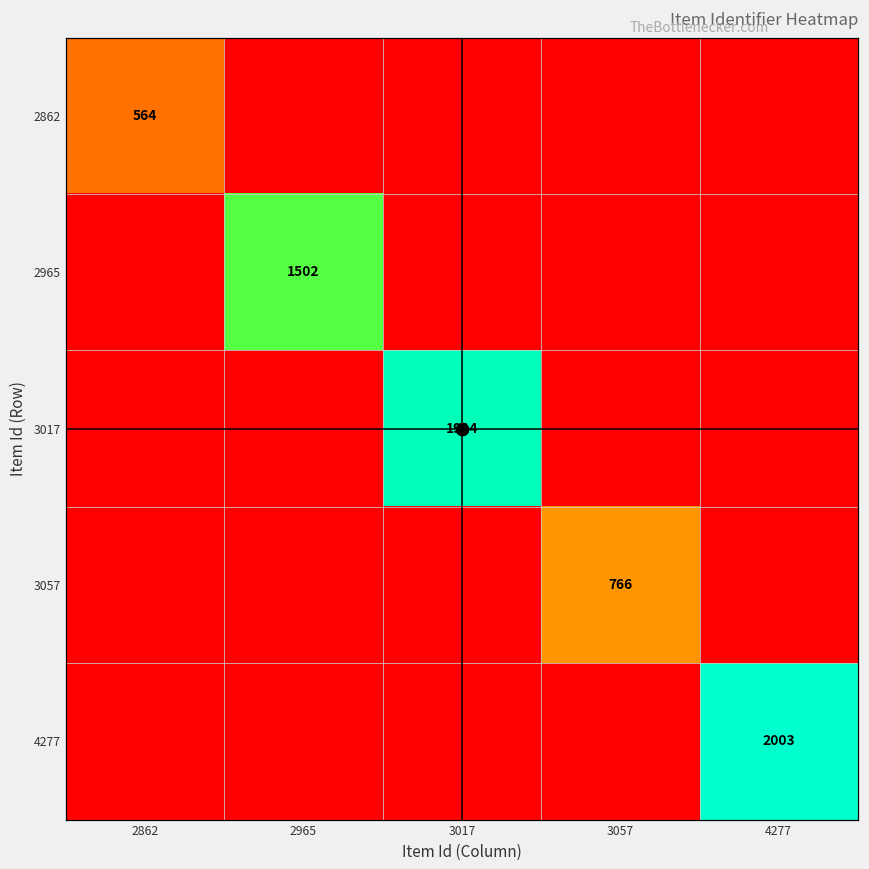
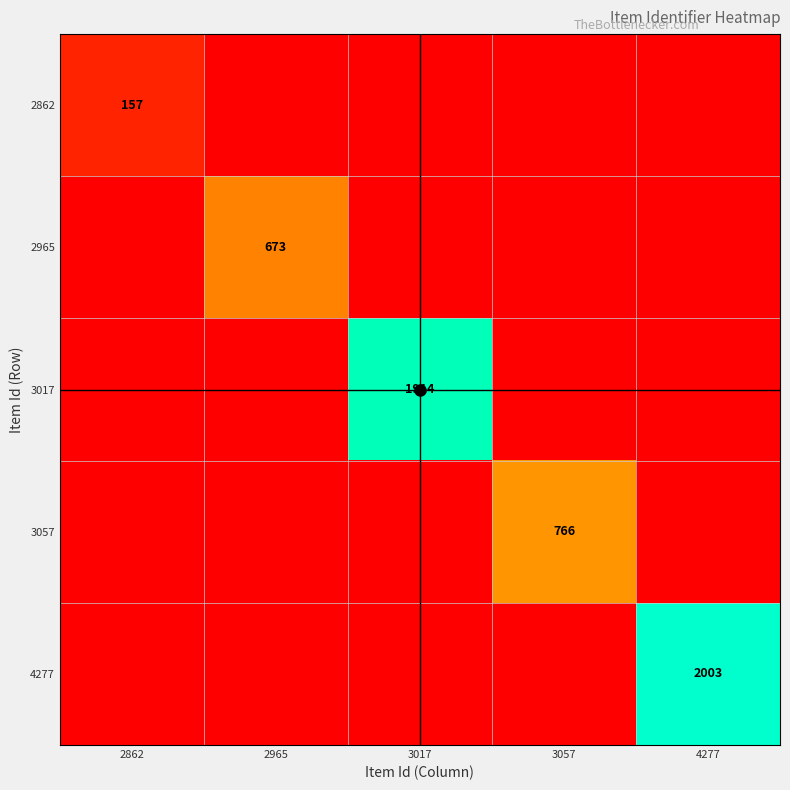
  {
    "2862": {
-     "2862": 564
+     "2862": 157
    },
    "2965": {
-     "2965": 1502
+     "2965": 673
    },
    "3057": {
      "3057": 766
    },
    "4277": {
      "4277": 2003
    }
  }
